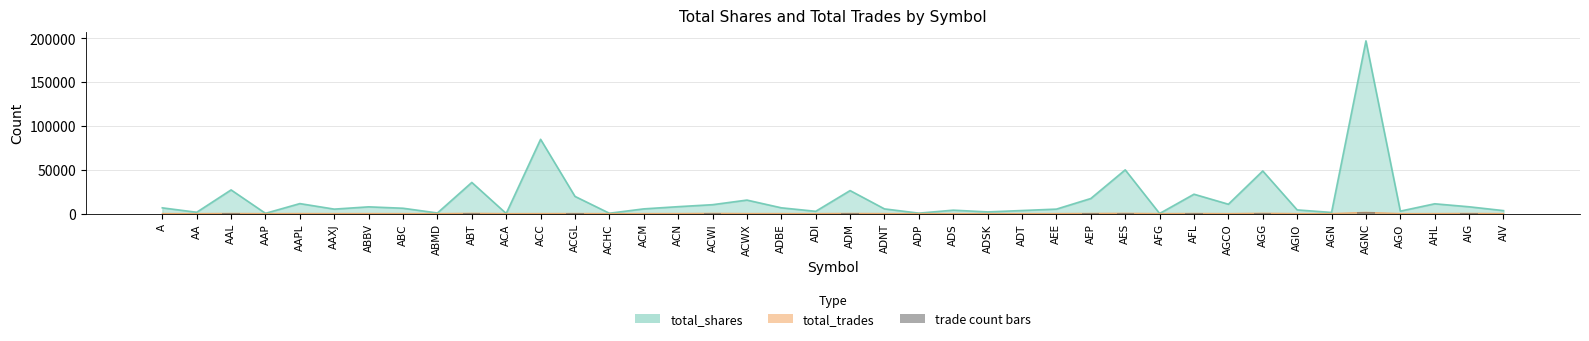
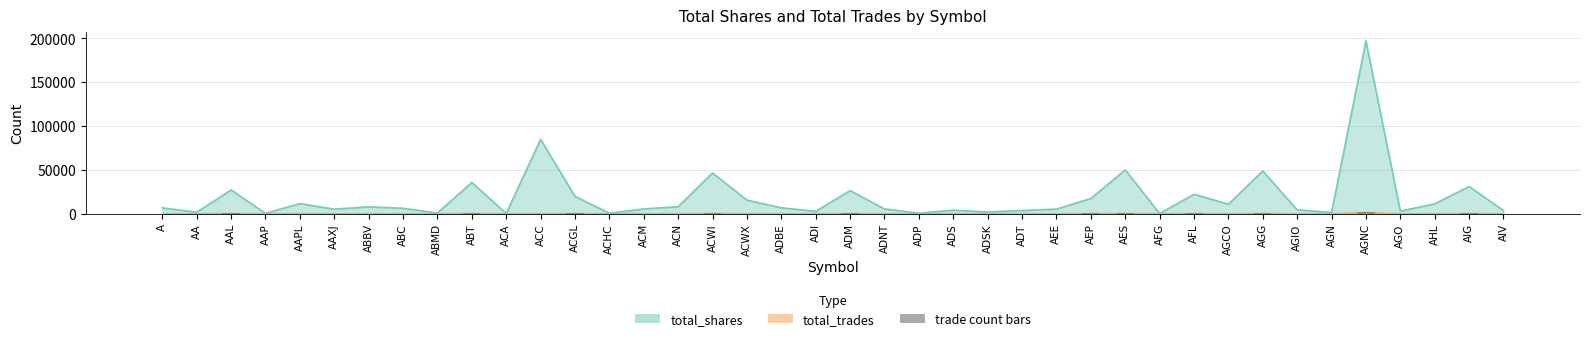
  {
    "total_shares": {
      "A": 10000,
      "AAL": 30000,
      "AAPL": 10000,
      "AAXJ": 10000,
      "ABBV": 10000,
      "ABC": 10000,
      "ABT": 40000,
      "ACC": 80000,
      "ACGL": 20000,
      "ACM": 10000,
      "ACN": 10000,
-     "ACWI": 10000,
+     "ACWI": 50000,
      "ACWX": 20000,
      "ADBE": 10000,
      "ADM": 30000,
      "ADNT": 10000,
      "ADS": 0,
      "ADT": 0,
      "AEE": 10000,
      "AEP": 20000,
      "AES": 50000,
      "AFL": 20000,
      "AGCO": 10000,
      "AGG": 50000,
      "AGIO": 0,
      "AGNC": 200000,
      "AHL": 10000,
-     "AIG": 10000,
+     "AIG": 30000,
      "AIV": 0
    }
  }
